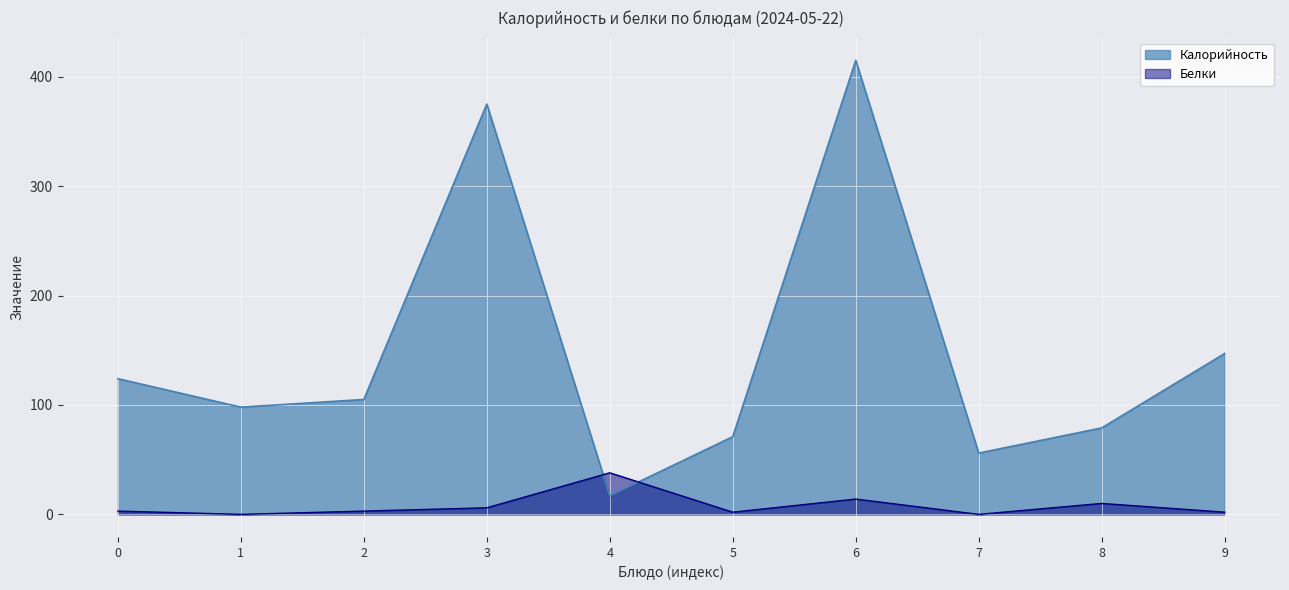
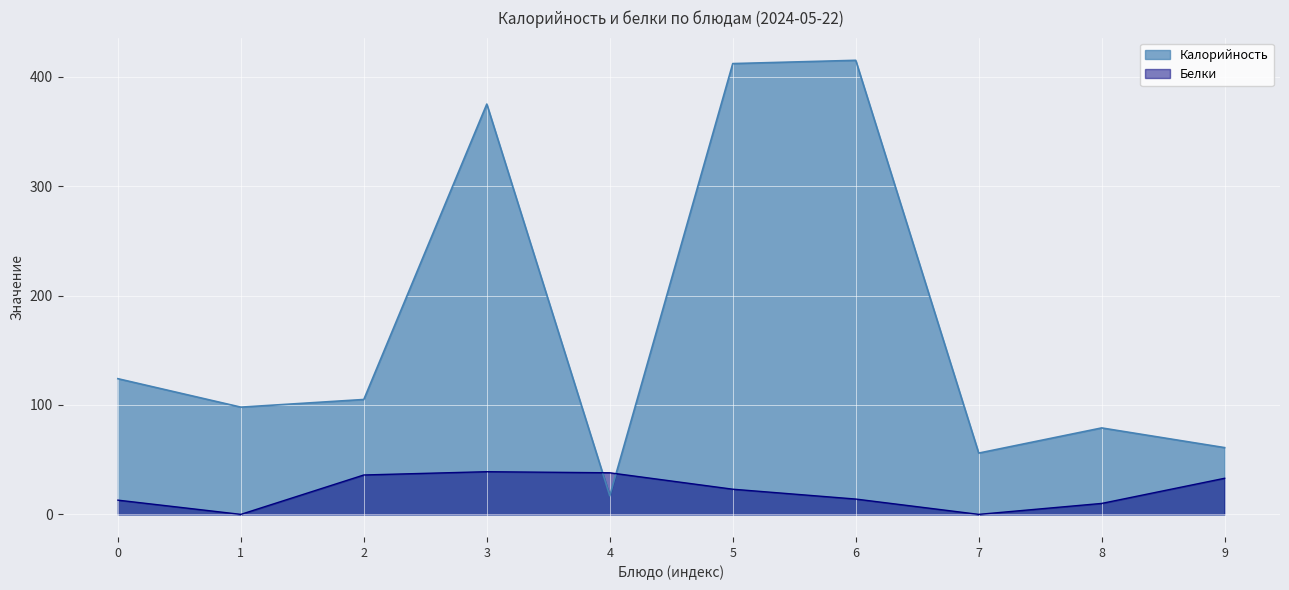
  {
    "Калорийность": {
      "0": 124,
      "1": 98,
      "2": 105,
      "3": 375,
      "4": 17,
-     "5": 71,
+     "5": 412,
      "6": 415,
      "7": 56,
      "8": 79,
-     "9": 147
+     "9": 61
    },
    "Белки": {
-     "0": 3,
+     "0": 13,
      "1": 0,
-     "2": 3,
-     "3": 6,
+     "2": 36,
+     "3": 39,
      "4": 38,
-     "5": 2,
+     "5": 23,
      "6": 14,
      "7": 0,
      "8": 10,
-     "9": 2
+     "9": 33
    }
  }
